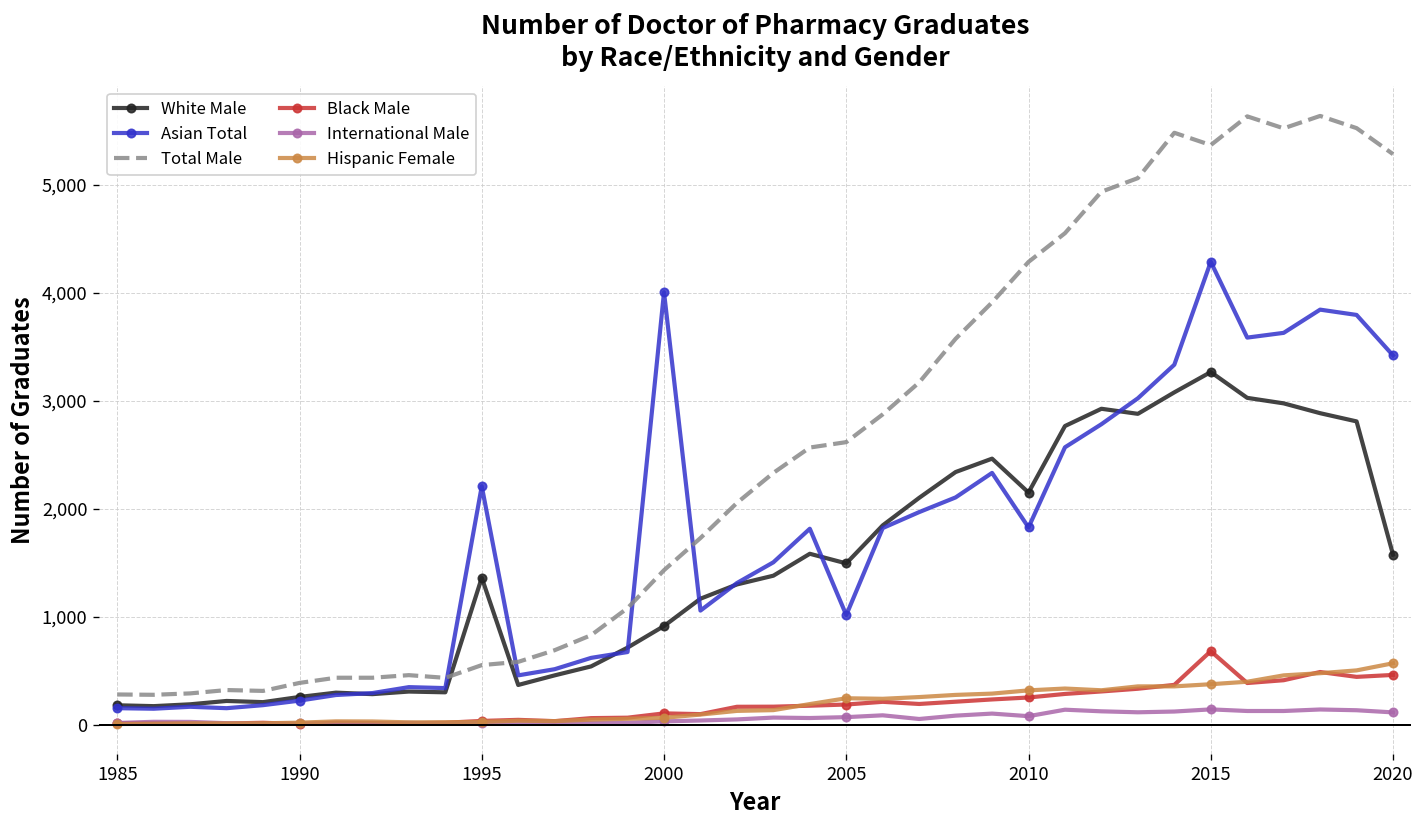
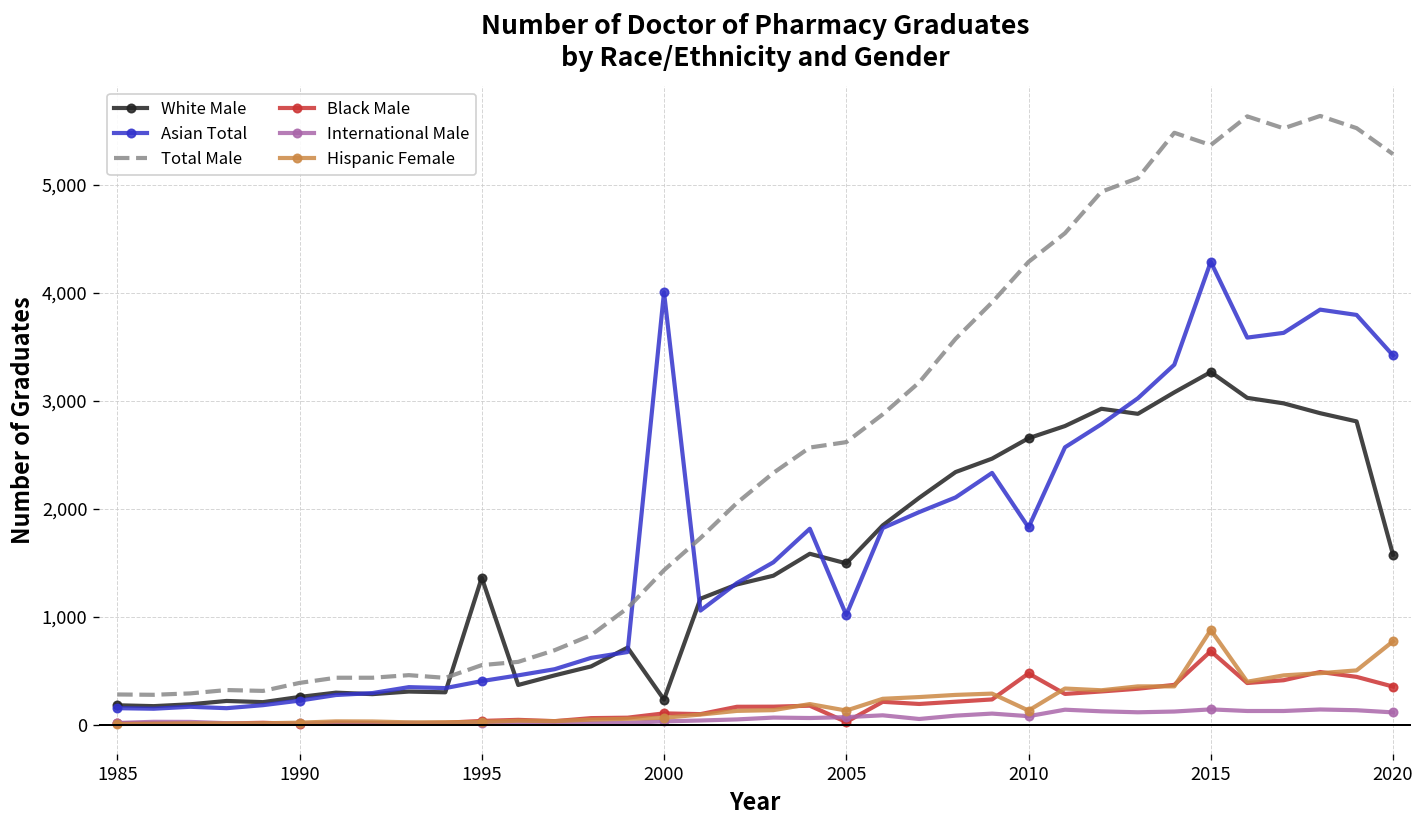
  {
    "White Male": {
      "1990": "300",
      "1995": "1,400",
-     "2000": "900",
+     "2000": "200",
      "2005": "1,500",
-     "2010": "2,200",
+     "2010": "2,700",
      "2015": "3,300",
      "2020": "1,600"
    },
    "Asian Total": {
      "1990": "200",
-     "1995": "2,200",
+     "1995": "400",
      "2000": "4,000",
      "2005": "1,000",
      "2010": "1,800",
      "2015": "4,300",
      "2020": "3,400"
    },
    "Black Male": {
      "2000": "100",
-     "2005": "200",
-     "2010": "300",
+     "2005": "0",
+     "2010": "500",
      "2015": "700",
-     "2020": "500"
+     "2020": "400"
    },
    "Hispanic Female": {
      "2000": "100",
-     "2005": "200",
-     "2010": "300",
-     "2015": "400",
-     "2020": "600"
+     "2005": "100",
+     "2010": "100",
+     "2015": "900",
+     "2020": "800"
    }
  }
